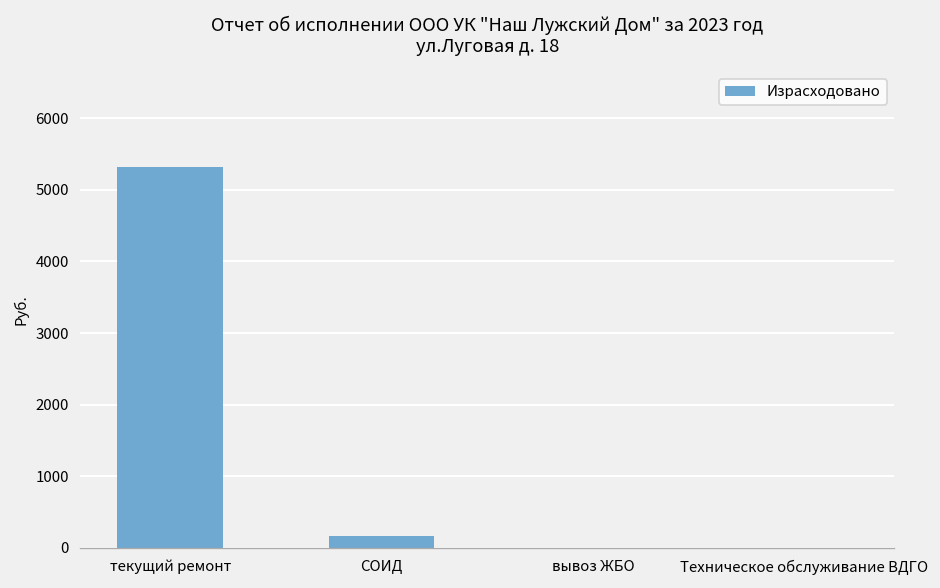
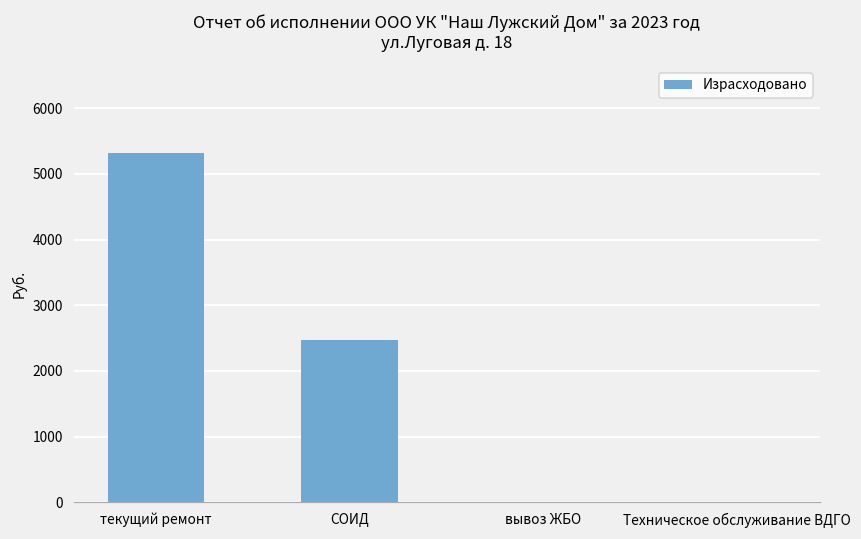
  {
    "текущий ремонт": 5300,
-   "СОИД": 200,
+   "СОИД": 2500,
    "вывоз ЖБО": 0,
    "Техническое обслуживание ВДГО": 0
  }
